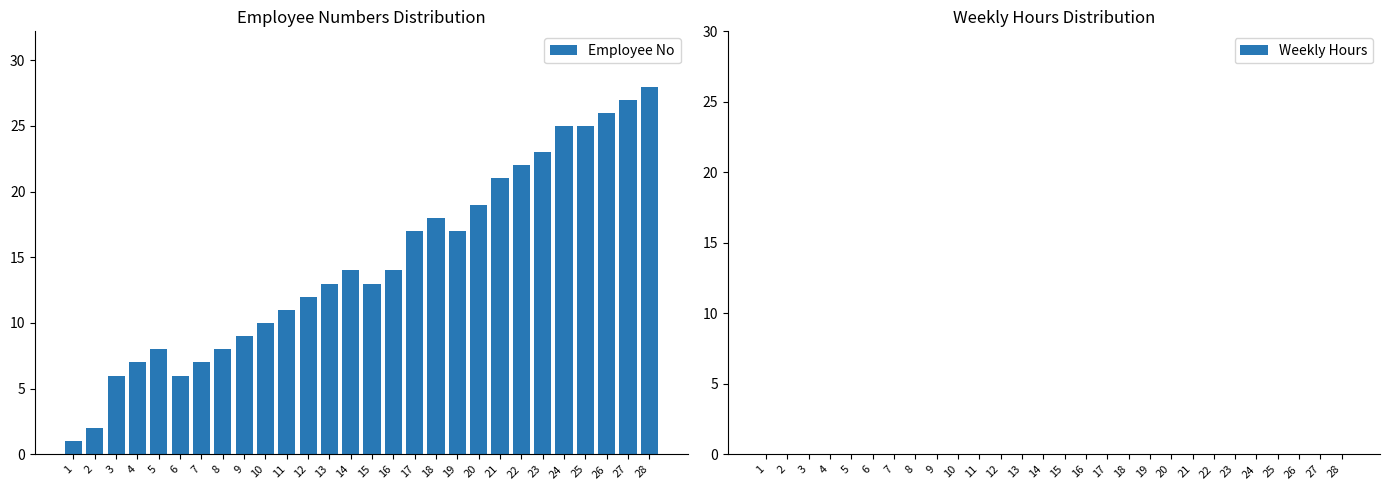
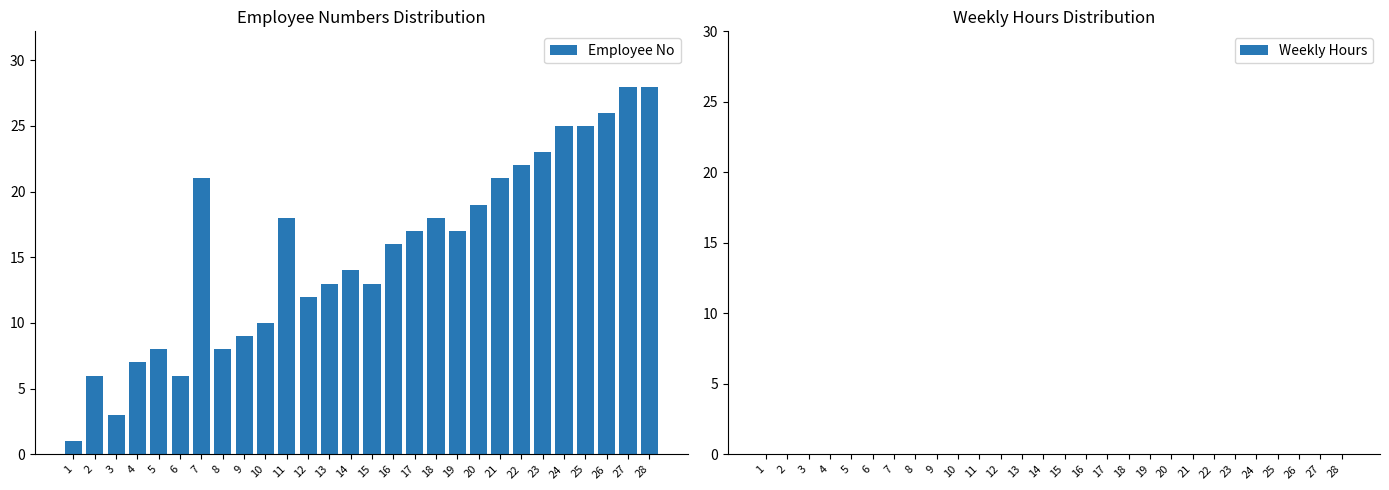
  {
    "Employee Numbers Distribution": {
      "1": 1,
-     "2": 2,
-     "3": 6,
+     "2": 6,
+     "3": 3,
      "4": 7,
      "5": 8,
      "6": 6,
-     "7": 7,
+     "7": 21,
      "8": 8,
      "9": 9,
      "10": 10,
-     "11": 11,
+     "11": 18,
      "12": 12,
      "13": 13,
      "14": 14,
      "15": 13,
-     "16": 14,
+     "16": 16,
      "17": 17,
      "18": 18,
      "19": 17,
      "20": 19,
      "21": 21,
      "22": 22,
      "23": 23,
      "24": 25,
      "25": 25,
      "26": 26,
-     "27": 27,
+     "27": 28,
      "28": 28
    },
    "Weekly Hours Distribution": {
      "1": 0.0,
      "2": 0.0,
      "3": 0.0,
      "4": 0.0,
      "5": 0.0,
      "6": 0.0,
      "7": 0.0,
      "8": 0.0,
      "9": 0.0,
      "10": 0.0,
      "11": 0.0,
      "12": 0.0,
      "13": 0.0,
      "14": 0.0,
      "15": 0.0,
      "16": 0.0,
      "17": 0.0,
      "18": 0.0,
      "19": 0.0,
      "20": 0.0,
      "21": 0.0,
      "22": 0.0,
      "23": 0.0,
      "24": 0.0,
      "25": 0.0,
      "26": 0.0,
      "27": 0.0,
      "28": 0.0
    }
  }
